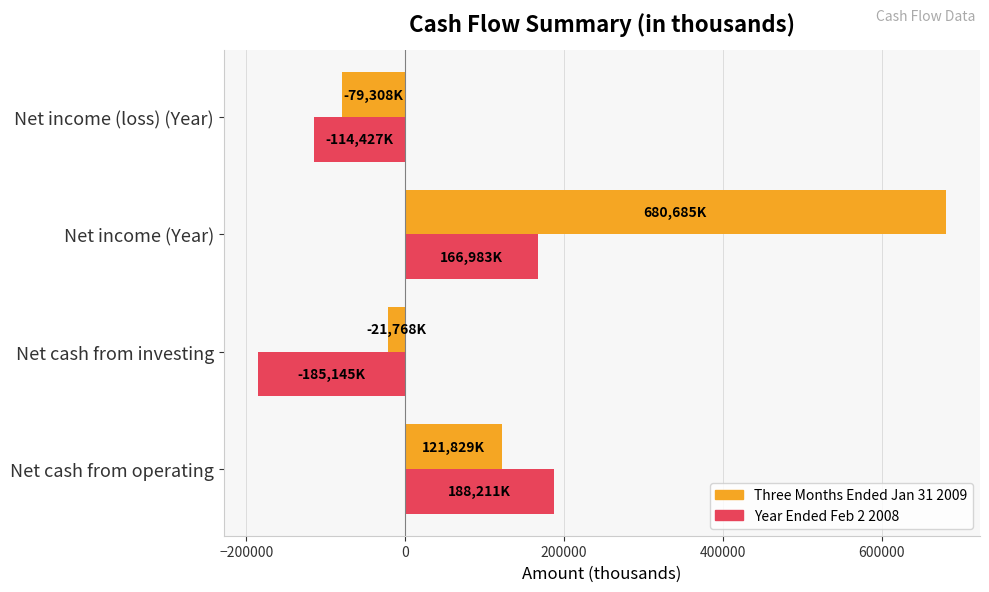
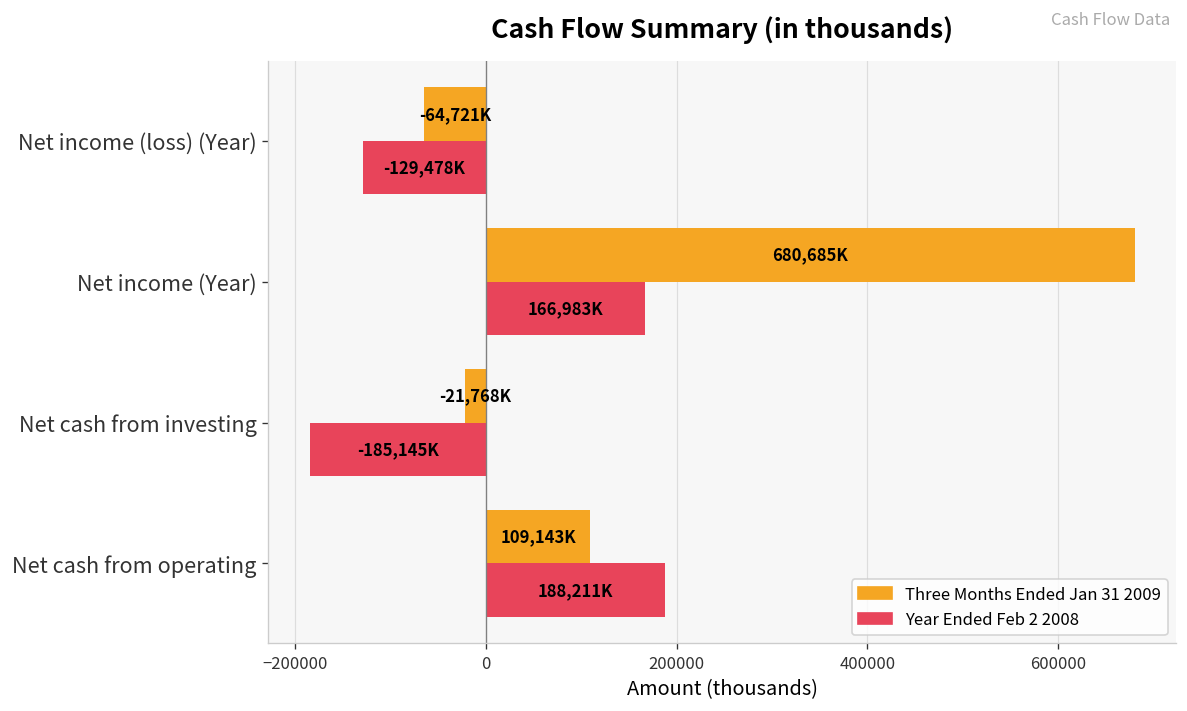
  {
    "Three Months Ended Jan 31 2009": {
-     "Net income (loss) (Year)": "-79,308K",
+     "Net income (loss) (Year)": "-64,721K",
      "Net income (Year)": "680,685K",
      "Net cash from investing": "-21,768K",
-     "Net cash from operating": "121,829K"
+     "Net cash from operating": "109,143K"
    },
    "Year Ended Feb 2 2008": {
-     "Net income (loss) (Year)": "-114,427K",
+     "Net income (loss) (Year)": "-129,478K",
      "Net income (Year)": "166,983K",
      "Net cash from investing": "-185,145K",
      "Net cash from operating": "188,211K"
    }
  }
